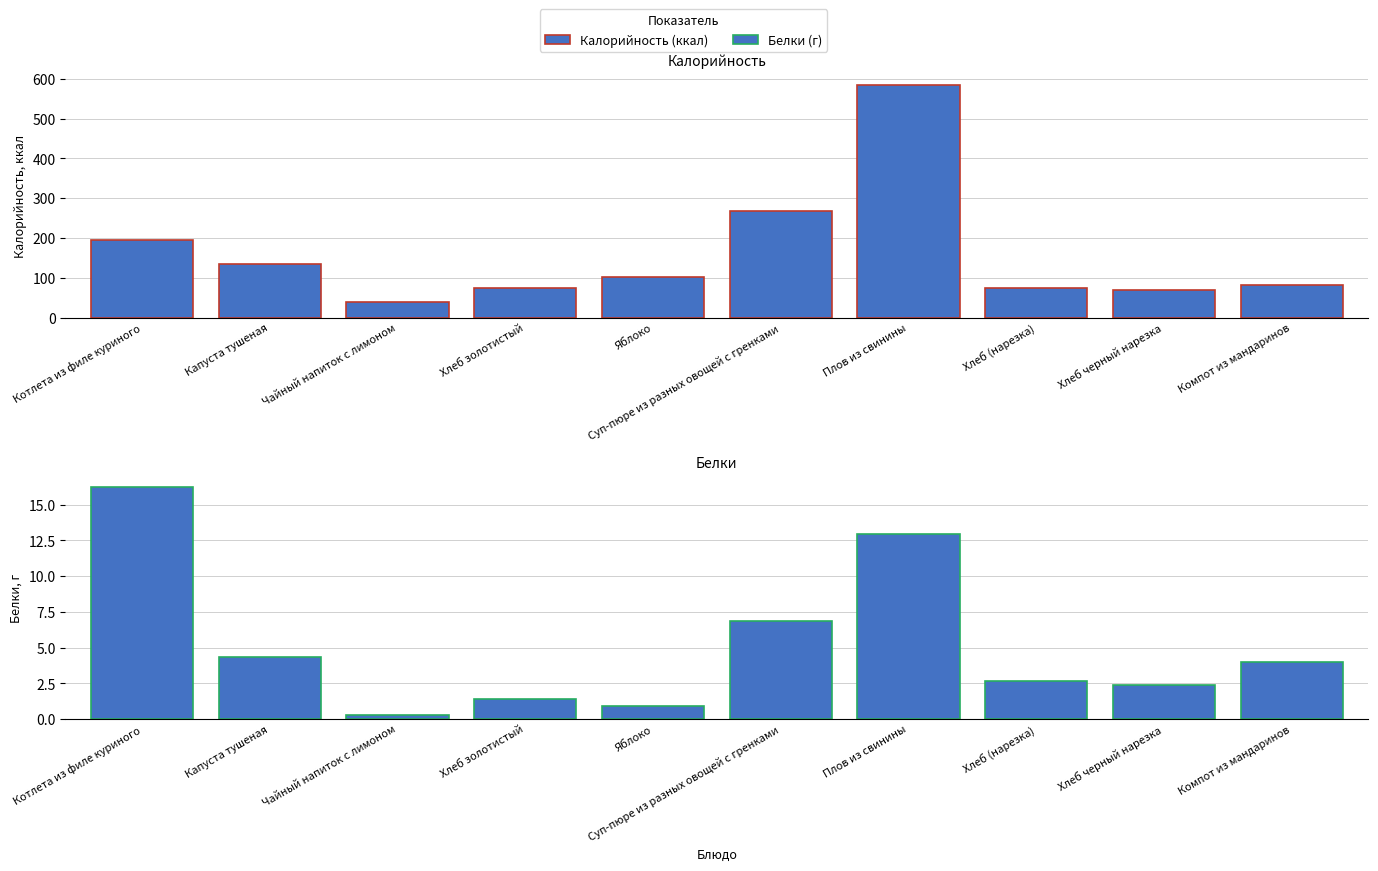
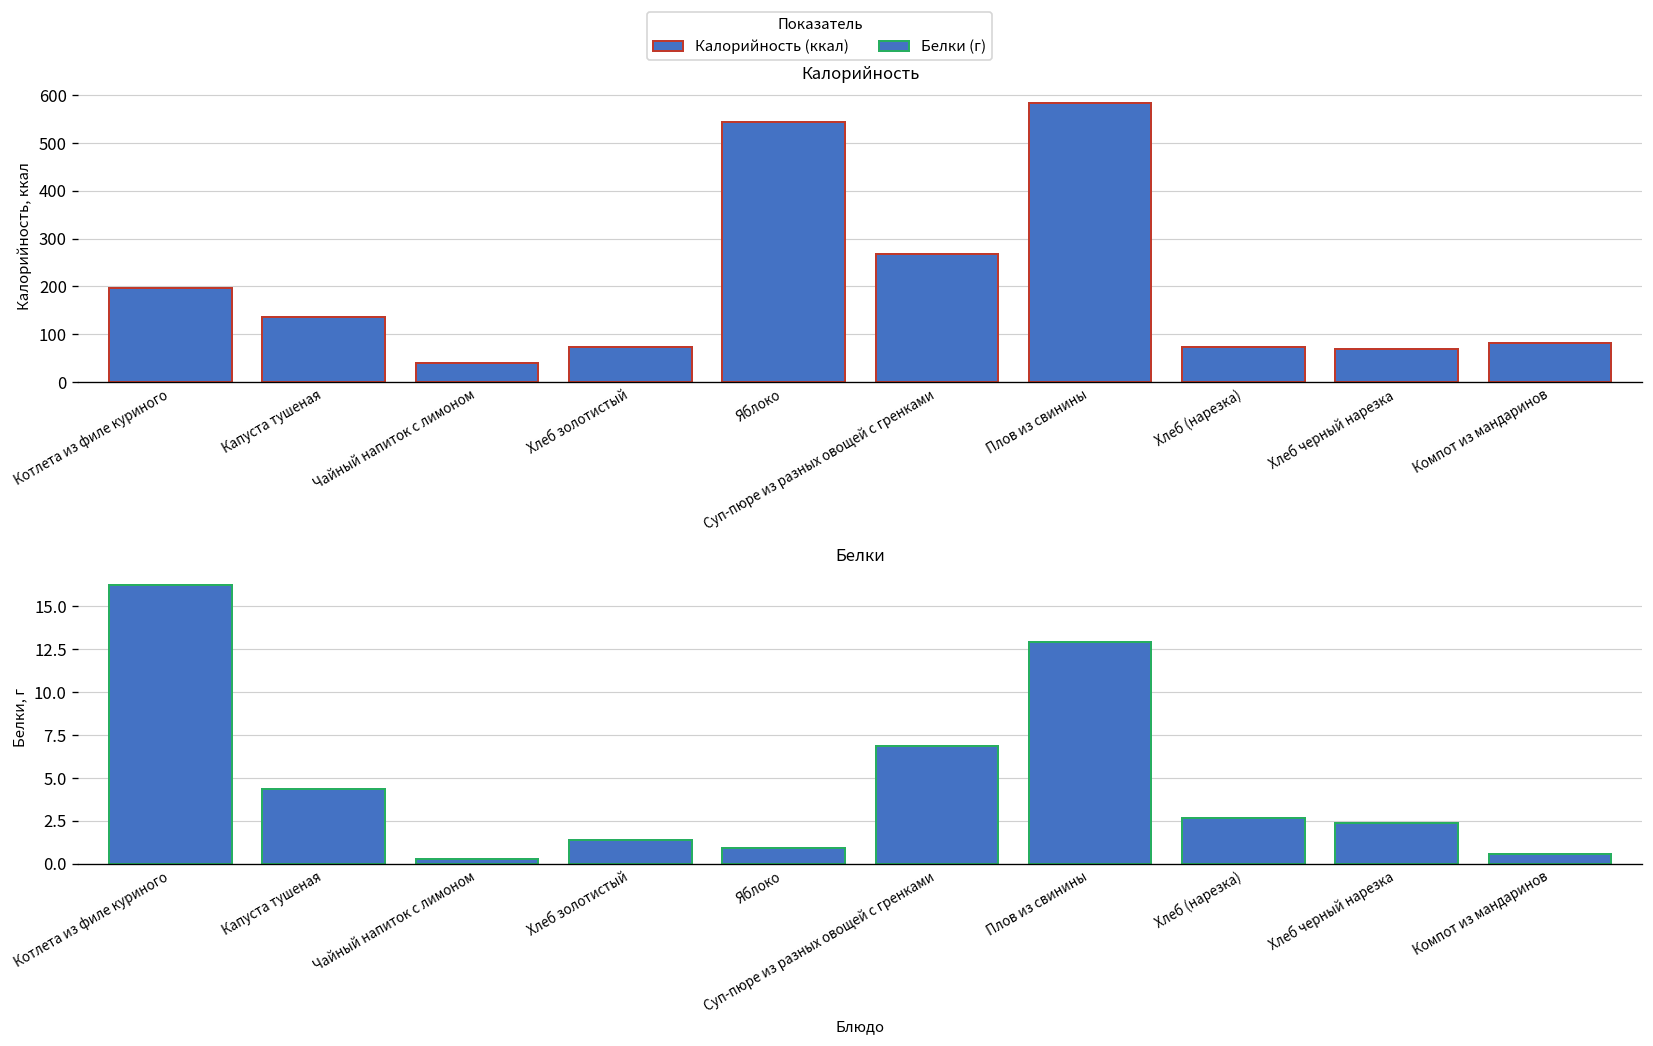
  {
    "Калорийность": {
      "Котлета из филе куриного": 200,
      "Капуста тушеная": 140,
      "Чайный напиток с лимоном": 40,
      "Хлеб золотистый": 70,
-     "Яблоко": 100,
+     "Яблоко": 540,
      "Суп-пюре из разных овощей с гренками": 270,
      "Плов из свинины": 580,
      "Хлеб (нарезка)": 70,
      "Хлеб черный нарезка": 70,
      "Компот из мандаринов": 80
    },
    "Белки": {
      "Котлета из филе куриного": 16.2,
      "Капуста тушеная": 4.3,
      "Чайный напиток с лимоном": 0.3,
      "Хлеб золотистый": 1.4,
      "Яблоко": 0.9,
      "Суп-пюре из разных овощей с гренками": 6.9,
      "Плов из свинины": 13.0,
      "Хлеб (нарезка)": 2.6,
      "Хлеб черный нарезка": 2.4,
-     "Компот из мандаринов": 4.0
+     "Компот из мандаринов": 0.5
    }
  }
